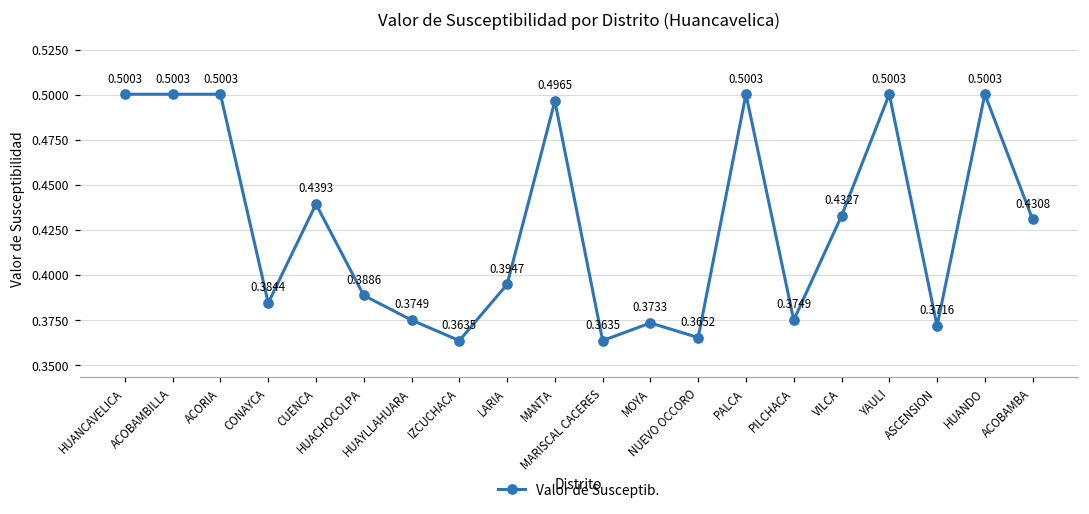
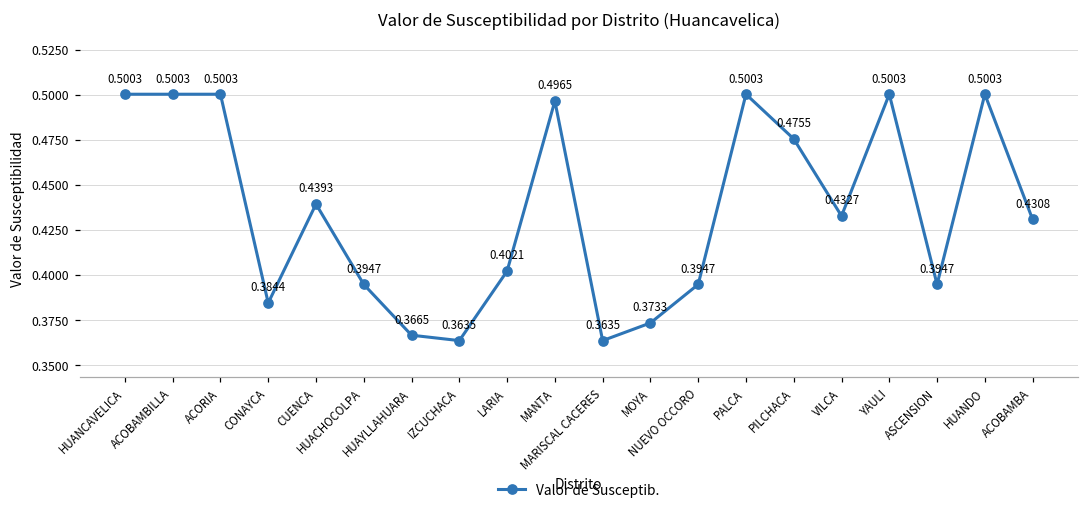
  {
    "HUANCAVELICA": 0.5003,
    "ACOBAMBILLA": 0.5003,
    "ACORIA": 0.5003,
    "CONAYCA": 0.3844,
    "CUENCA": 0.4393,
-   "HUACHOCOLPA": 0.3886,
-   "HUAYLLAHUARA": 0.3749,
+   "HUACHOCOLPA": 0.3947,
+   "HUAYLLAHUARA": 0.3665,
    "IZCUCHACA": 0.3635,
-   "LARIA": 0.3947,
+   "LARIA": 0.4021,
    "MANTA": 0.4965,
    "MARISCAL CACERES": 0.3635,
    "MOYA": 0.3733,
-   "NUEVO OCCORO": 0.3652,
+   "NUEVO OCCORO": 0.3947,
    "PALCA": 0.5003,
-   "PILCHACA": 0.3749,
+   "PILCHACA": 0.4755,
    "VILCA": 0.4327,
    "YAULI": 0.5003,
-   "ASCENSION": 0.3716,
+   "ASCENSION": 0.3947,
    "HUANDO": 0.5003,
    "ACOBAMBA": 0.4308
  }
